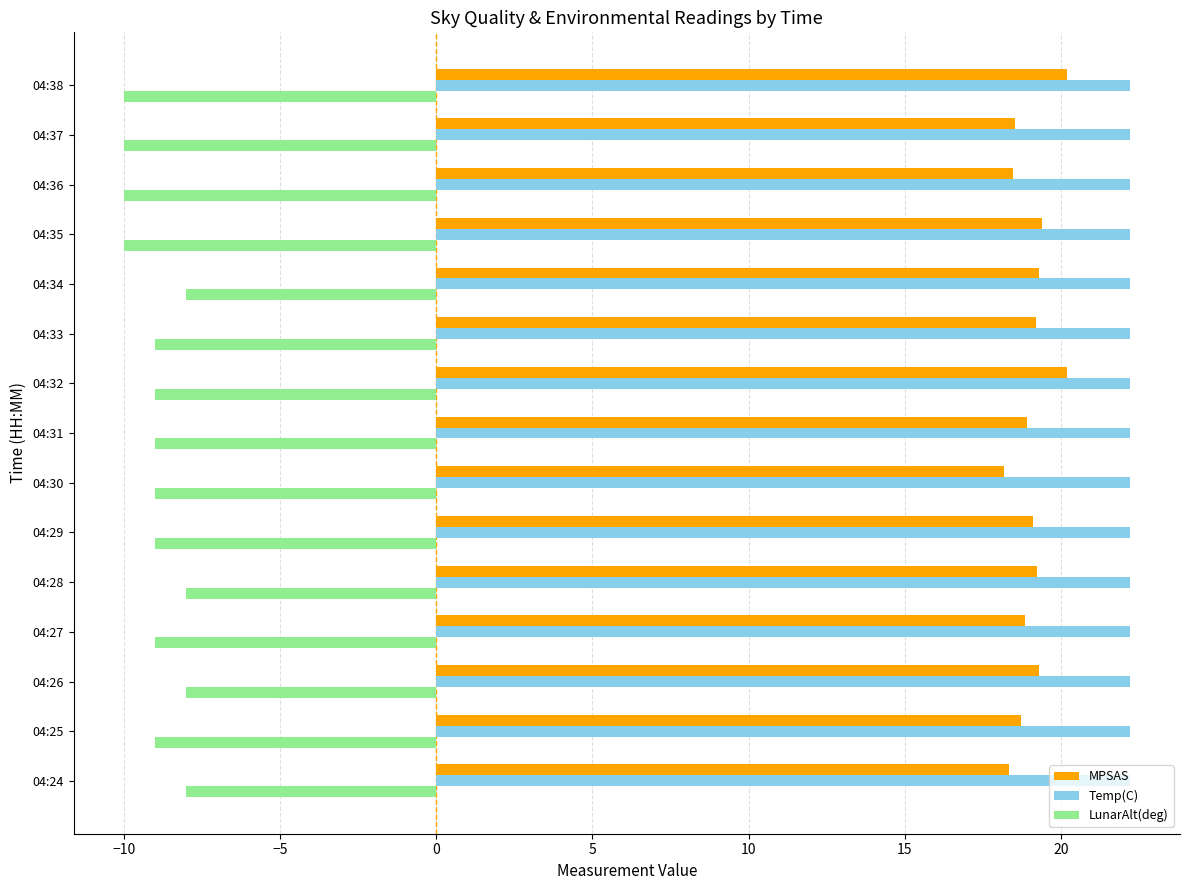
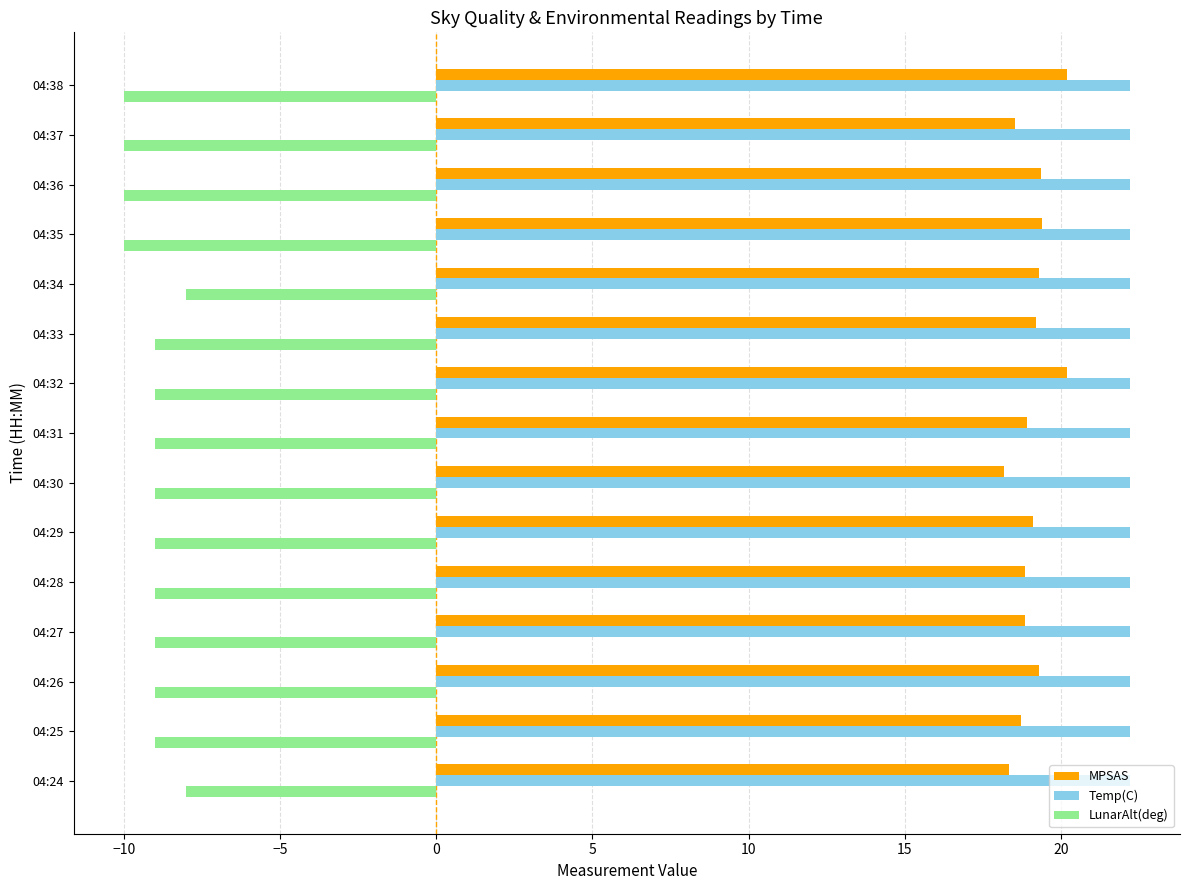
  {
    "MPSAS": {
      "04:38": 20.2,
      "04:37": 18.5,
-     "04:36": 18.5,
+     "04:36": 19.4,
      "04:35": 19.4,
      "04:34": 19.3,
      "04:33": 19.2,
      "04:32": 20.2,
      "04:31": 18.9,
      "04:30": 18.2,
      "04:29": 19.1,
-     "04:28": 19.2,
+     "04:28": 18.8,
      "04:27": 18.8,
      "04:26": 19.3,
      "04:25": 18.7,
      "04:24": 18.3
    },
    "Temp(C)": {
      "04:38": 22.2,
      "04:37": 22.2,
      "04:36": 22.2,
      "04:35": 22.2,
      "04:34": 22.2,
      "04:33": 22.2,
      "04:32": 22.2,
      "04:31": 22.2,
      "04:30": 22.2,
      "04:29": 22.2,
      "04:28": 22.2,
      "04:27": 22.2,
      "04:26": 22.2,
      "04:25": 22.2
    },
    "LunarAlt(deg)": {
      "04:38": -10,
      "04:37": -10,
      "04:36": -10,
      "04:35": -10,
      "04:34": -8,
      "04:33": -9,
      "04:32": -9,
      "04:31": -9,
      "04:30": -9,
      "04:29": -9,
-     "04:28": -8,
+     "04:28": -9,
      "04:27": -9,
-     "04:26": -8,
+     "04:26": -9,
      "04:25": -9,
      "04:24": -8
    }
  }
